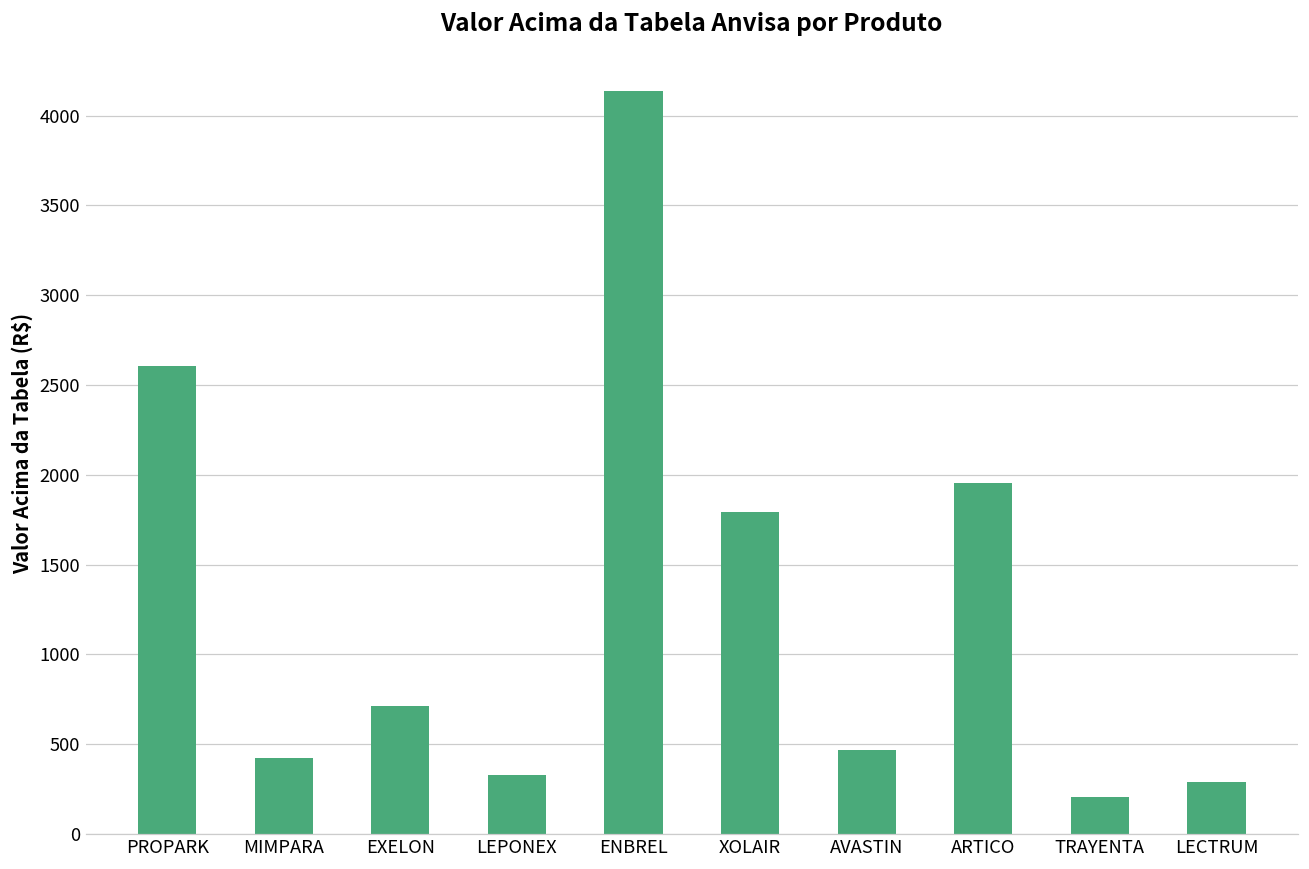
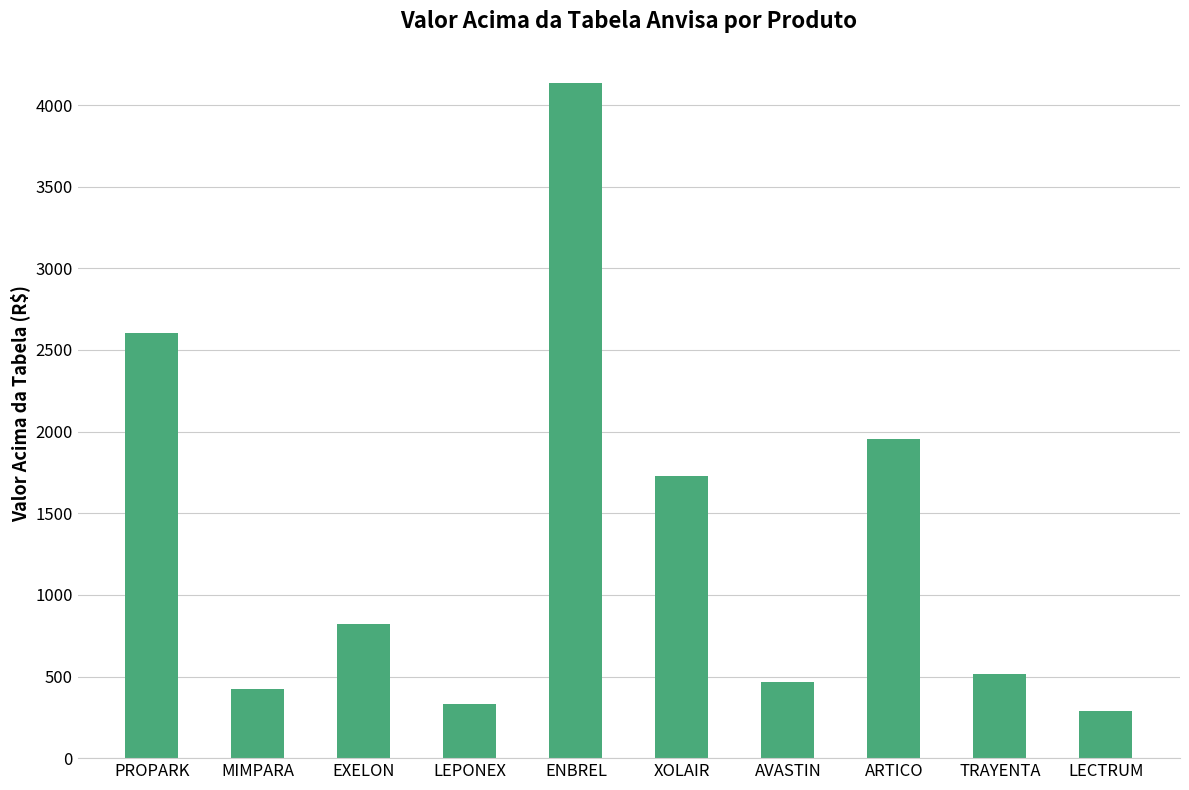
  {
    "PROPARK": 2600,
    "MIMPARA": 420,
-   "EXELON": 710,
+   "EXELON": 820,
    "LEPONEX": 330,
    "ENBREL": 4140,
-   "XOLAIR": 1790,
+   "XOLAIR": 1730,
    "AVASTIN": 470,
    "ARTICO": 1950,
-   "TRAYENTA": 200,
+   "TRAYENTA": 520,
    "LECTRUM": 290
  }
